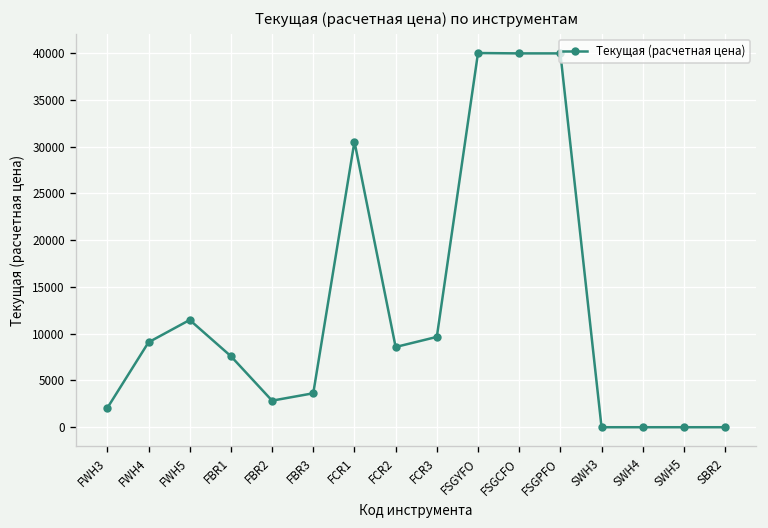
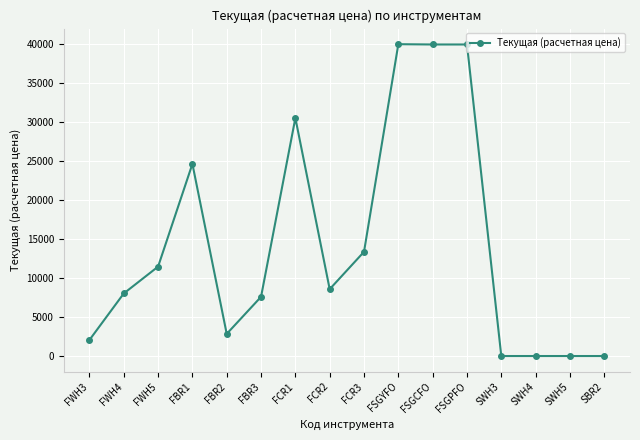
  {
    "FWH3": 2000,
-   "FWH4": 9000,
+   "FWH4": 8000,
    "FWH5": 11000,
-   "FBR1": 8000,
+   "FBR1": 25000,
    "FBR2": 3000,
-   "FBR3": 4000,
+   "FBR3": 8000,
    "FCR1": 31000,
    "FCR2": 9000,
-   "FCR3": 10000,
+   "FCR3": 13000,
    "FSGYFO": 40000,
    "FSGCFO": 40000,
    "SWH3": 0,
    "SWH4": 0,
    "SWH5": 0,
    "SBR2": 0
  }
